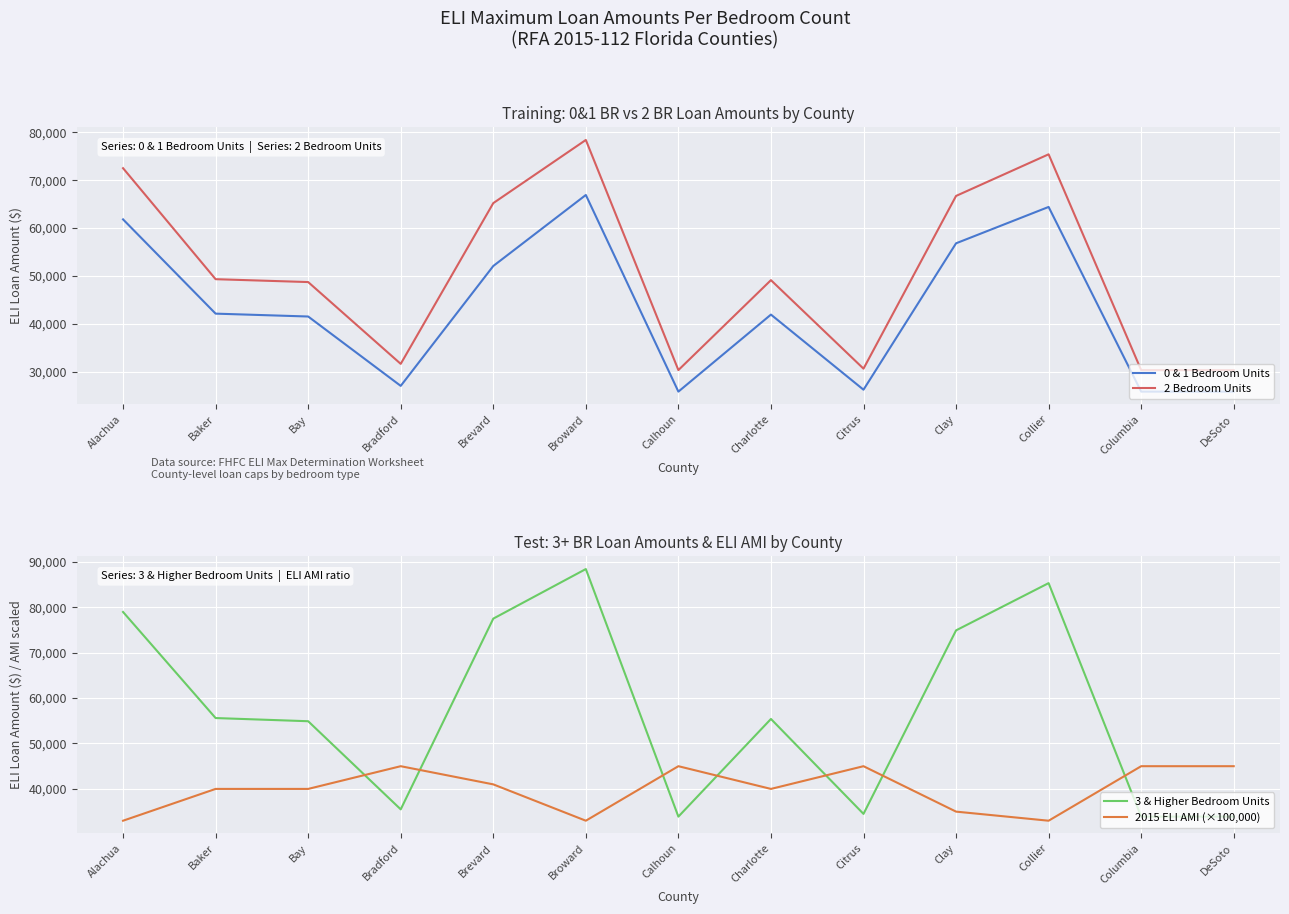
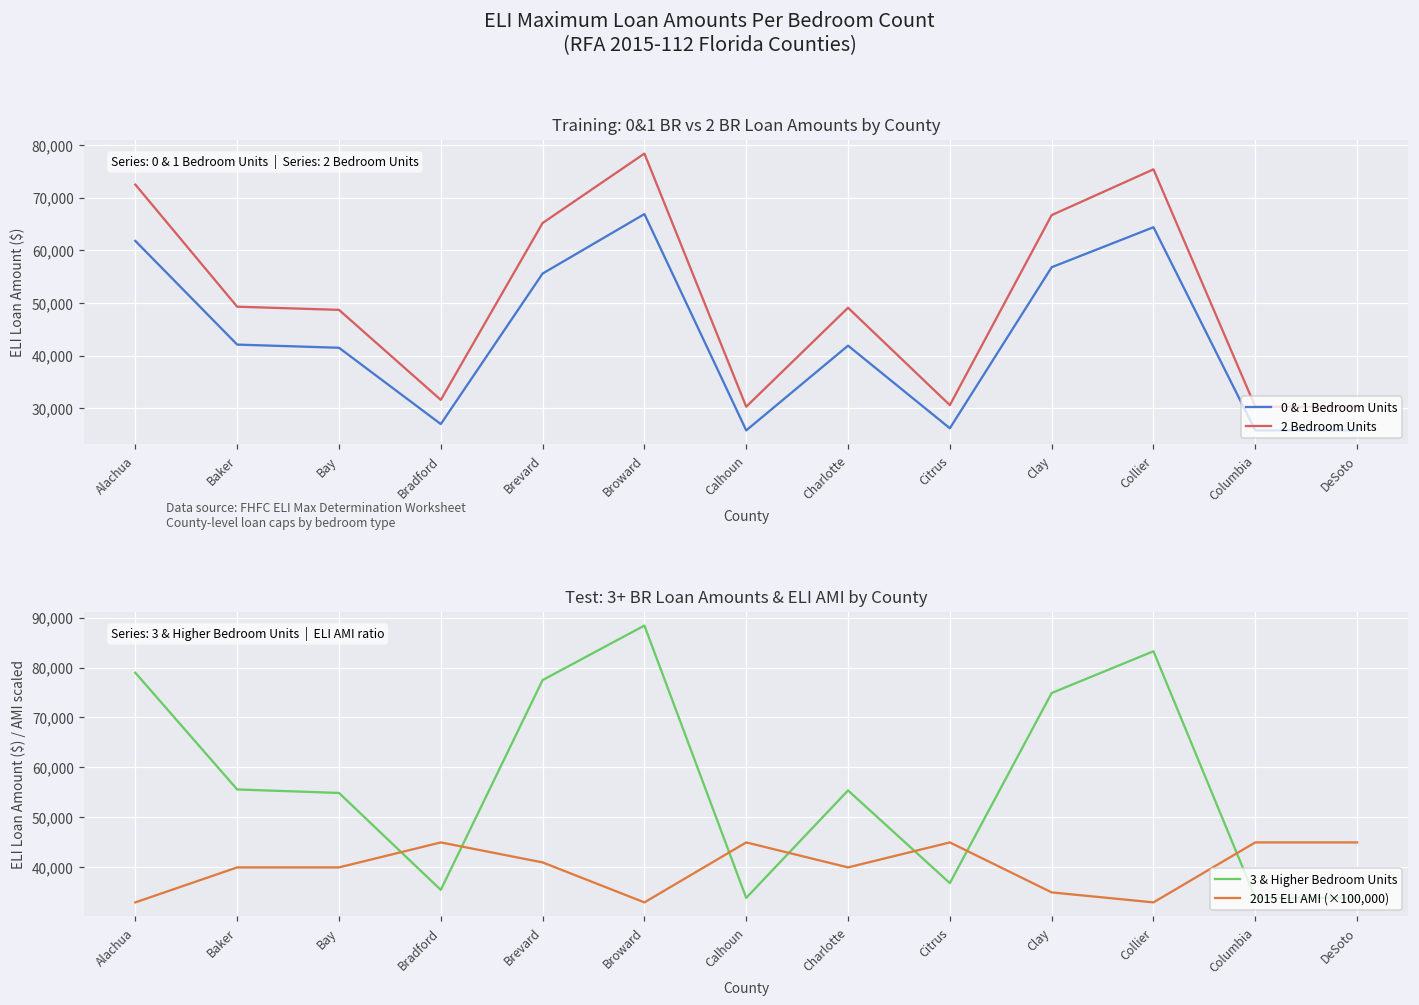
  {
    "Training: 0&1 BR vs 2 BR Loan Amounts by County": {
      "0 & 1 Bedroom Units": {
        "Alachua": "62,000",
        "Baker": "42,000",
        "Bay": "42,000",
        "Bradford": "27,000",
-       "Brevard": "52,000",
+       "Brevard": "56,000",
        "Broward": "67,000",
        "Calhoun": "26,000",
        "Charlotte": "42,000",
        "Citrus": "26,000",
        "Clay": "57,000",
        "Collier": "64,000"
      },
      "2 Bedroom Units": {
        "Baker": "49,000",
        "Bay": "49,000",
        "Bradford": "32,000",
        "Brevard": "65,000",
        "Broward": "78,000",
        "Calhoun": "30,000",
        "Charlotte": "49,000",
        "Citrus": "31,000",
        "Clay": "67,000",
        "Collier": "75,000"
      }
    },
    "Test: 3+ BR Loan Amounts & ELI AMI by County": {
      "3 & Higher Bedroom Units": {
        "Alachua": "79,000",
        "Baker": "56,000",
        "Bay": "55,000",
        "Bradford": "36,000",
        "Brevard": "77,000",
        "Broward": "88,000",
        "Calhoun": "34,000",
        "Charlotte": "55,000",
-       "Citrus": "35,000",
+       "Citrus": "37,000",
        "Clay": "75,000",
-       "Collier": "85,000"
+       "Collier": "83,000"
      },
      "2015 ELI AMI (×100,000)": {
        "Alachua": "33,000",
        "Baker": "40,000",
        "Bay": "40,000",
        "Bradford": "45,000",
        "Brevard": "41,000",
        "Broward": "33,000",
        "Calhoun": "45,000",
        "Charlotte": "40,000",
        "Citrus": "45,000",
        "Clay": "35,000",
        "Collier": "33,000",
        "Columbia": "45,000",
        "DeSoto": "45,000"
      }
    }
  }
